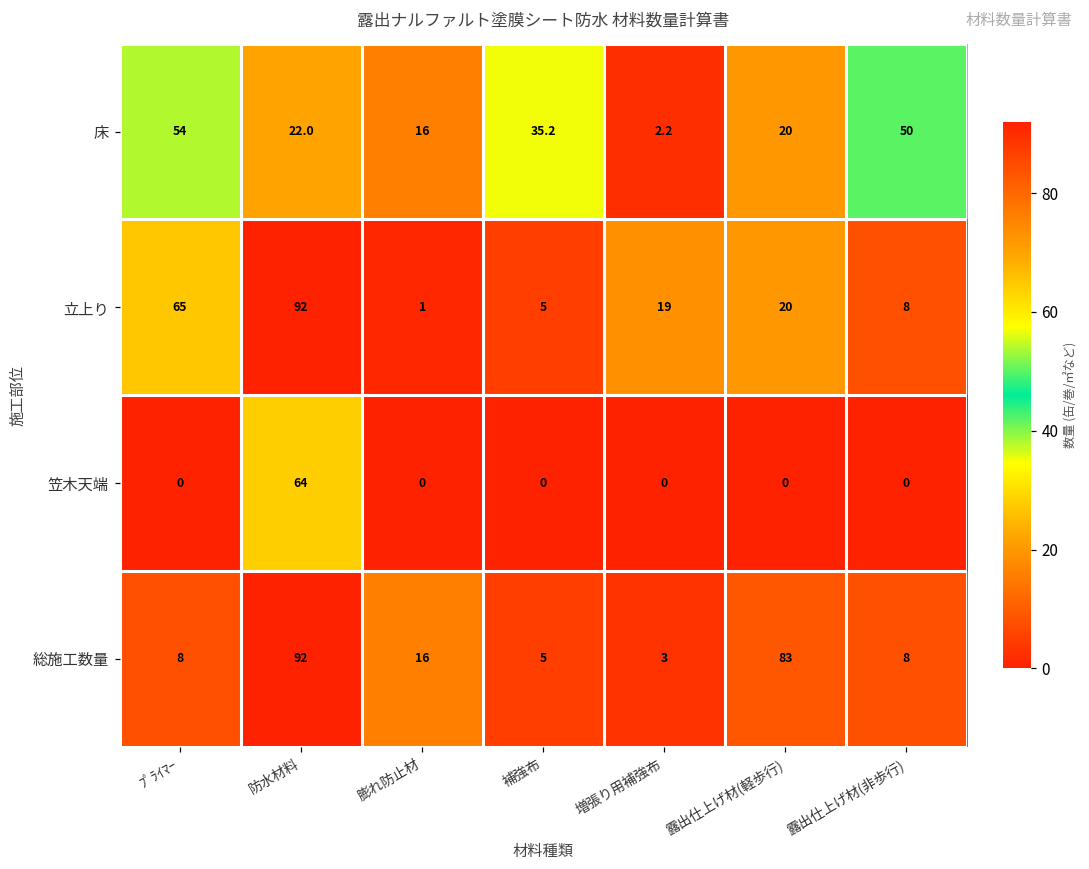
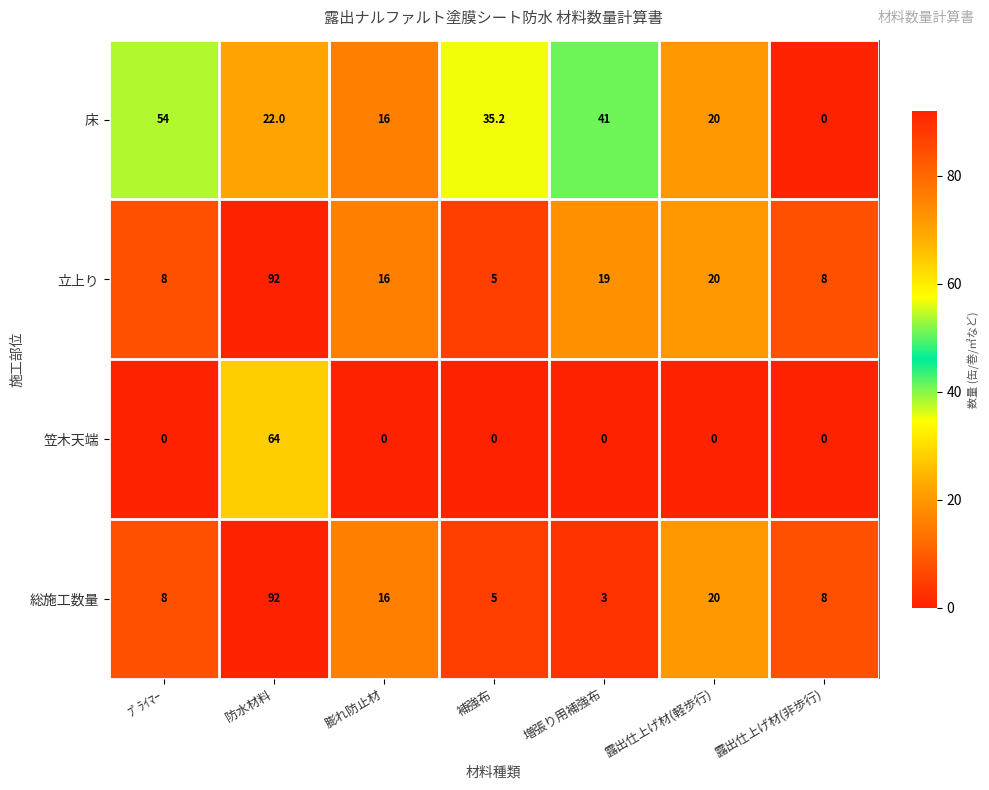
  {
    "床": {
      "ﾌﾟﾗｲﾏｰ": 54,
      "防水材料": 22.0,
      "膨れ防止材": 16,
      "補強布": 35.2,
-     "増張り用補強布": 2.2,
+     "増張り用補強布": 41,
      "露出仕上げ材(軽歩行)": 20,
-     "露出仕上げ材(非歩行)": 50
+     "露出仕上げ材(非歩行)": 0
    },
    "立上り": {
-     "ﾌﾟﾗｲﾏｰ": 65,
+     "ﾌﾟﾗｲﾏｰ": 8,
      "防水材料": 92,
-     "膨れ防止材": 1,
+     "膨れ防止材": 16,
      "補強布": 5,
      "増張り用補強布": 19,
      "露出仕上げ材(軽歩行)": 20,
      "露出仕上げ材(非歩行)": 8
    },
    "笠木天端": {
      "ﾌﾟﾗｲﾏｰ": 0,
      "防水材料": 64,
      "膨れ防止材": 0,
      "補強布": 0,
      "増張り用補強布": 0,
      "露出仕上げ材(軽歩行)": 0,
      "露出仕上げ材(非歩行)": 0
    },
    "総施工数量": {
      "ﾌﾟﾗｲﾏｰ": 8,
      "防水材料": 92,
      "膨れ防止材": 16,
      "補強布": 5,
      "増張り用補強布": 3,
-     "露出仕上げ材(軽歩行)": 83,
+     "露出仕上げ材(軽歩行)": 20,
      "露出仕上げ材(非歩行)": 8
    }
  }
